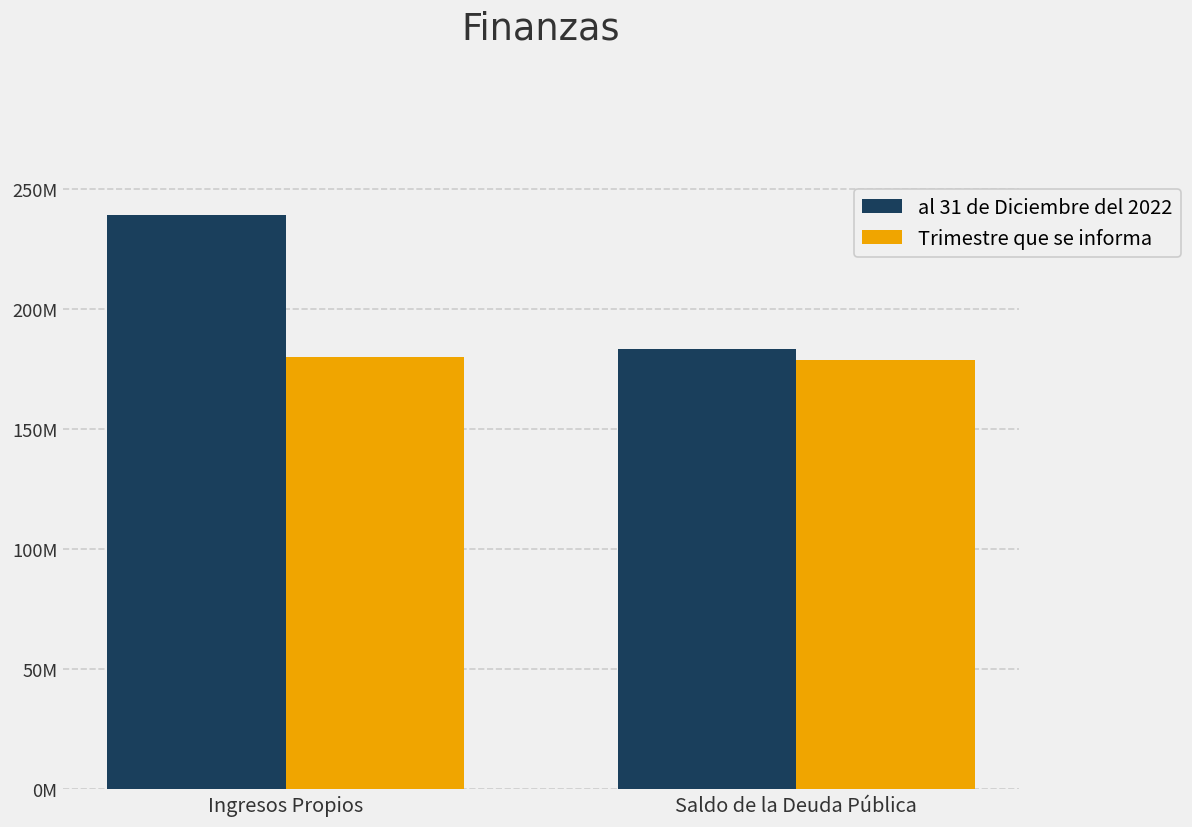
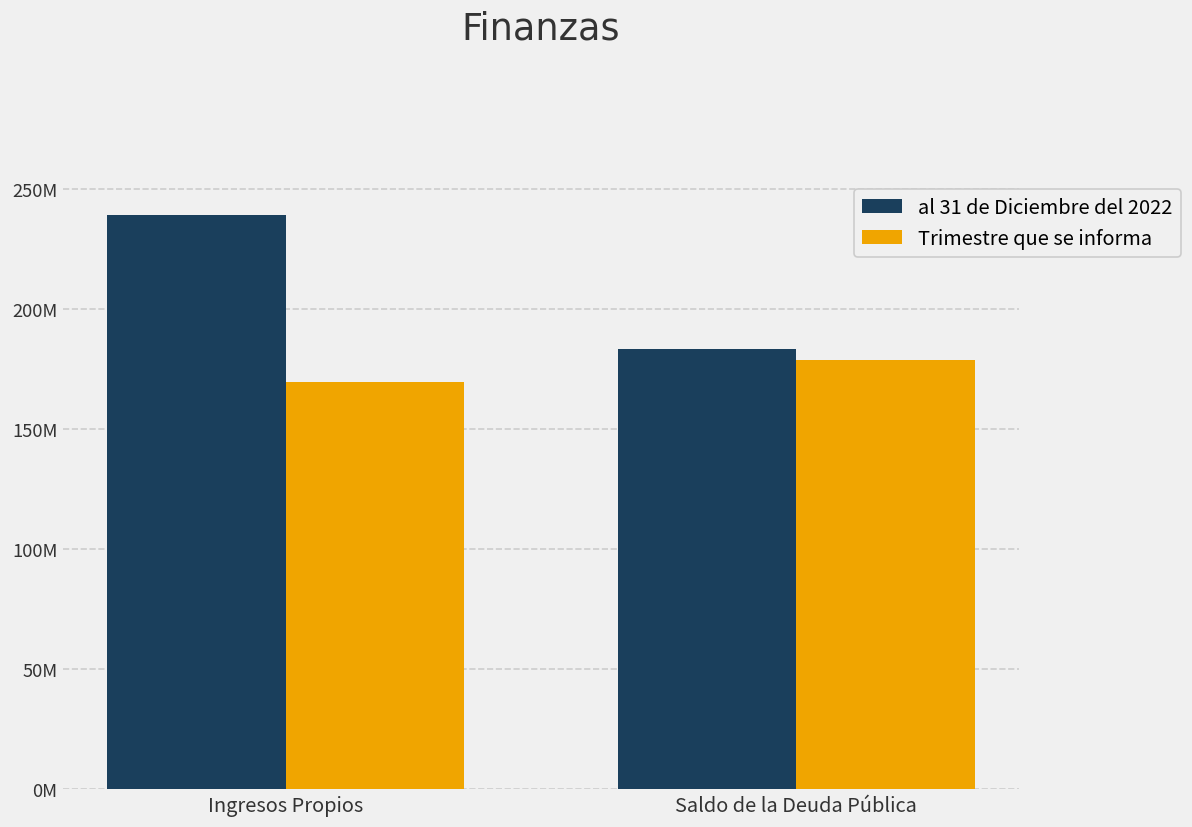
  {
    "al 31 de Diciembre del 2022": {
      "Ingresos Propios": 239000000,
      "Saldo de la Deuda Pública": 183000000
    },
    "Trimestre que se informa": {
-     "Ingresos Propios": 180000000,
+     "Ingresos Propios": 170000000,
      "Saldo de la Deuda Pública": 179000000
    }
  }
